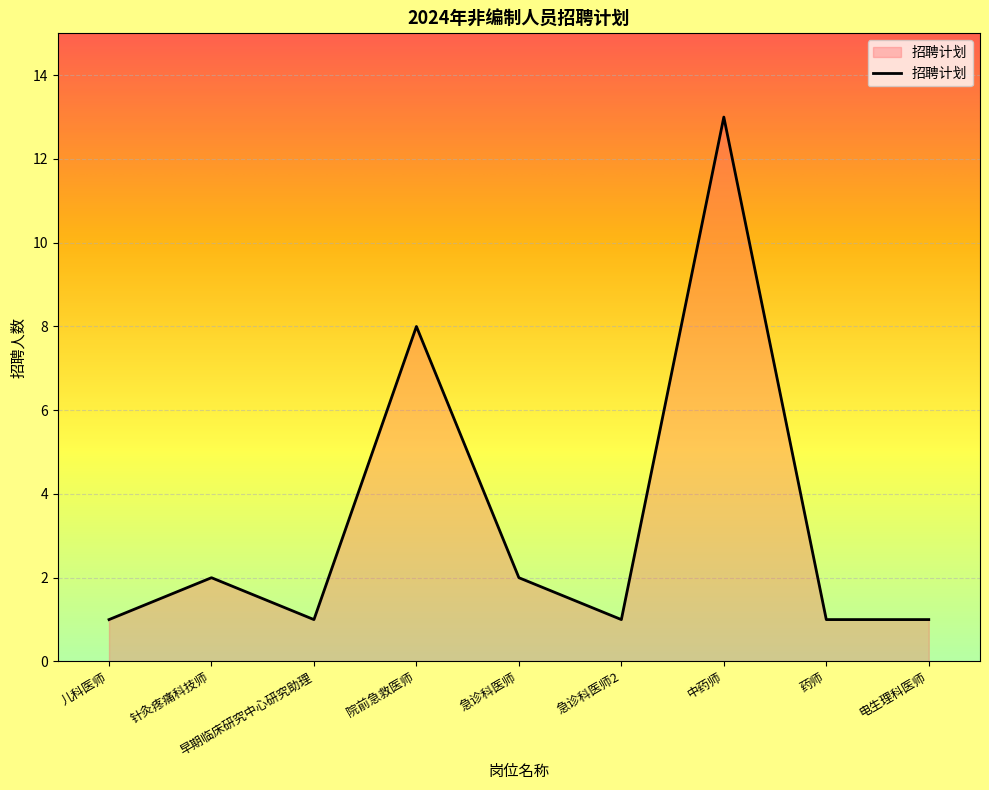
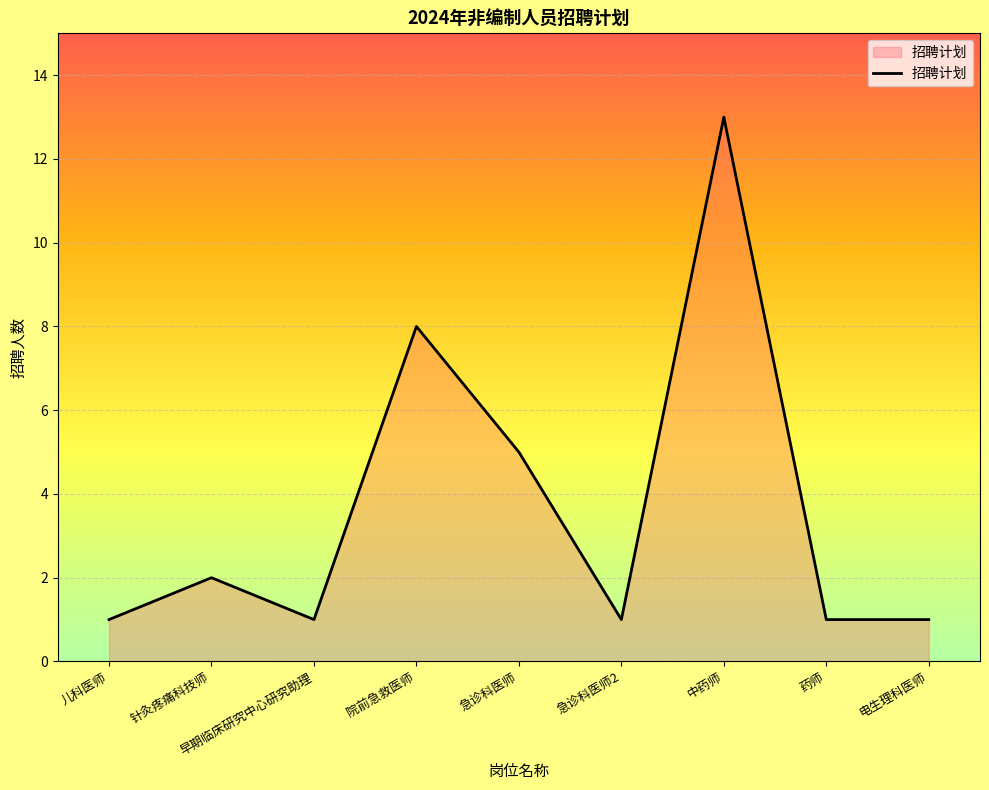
  {
    "儿科医师": 1,
    "针灸疼痛科技师": 2,
    "早期临床研究中心研究助理": 1,
    "院前急救医师": 8,
-   "急诊科医师": 2,
+   "急诊科医师": 5,
    "急诊科医师2": 1,
    "中药师": 13,
    "药师": 1,
    "电生理科医师": 1
  }
